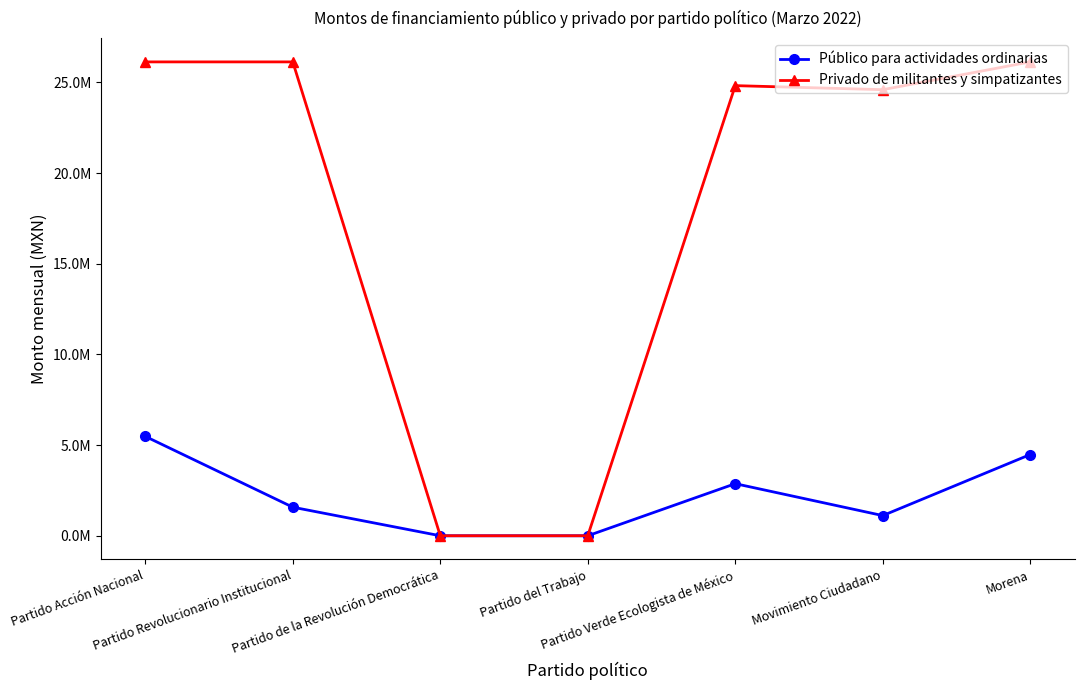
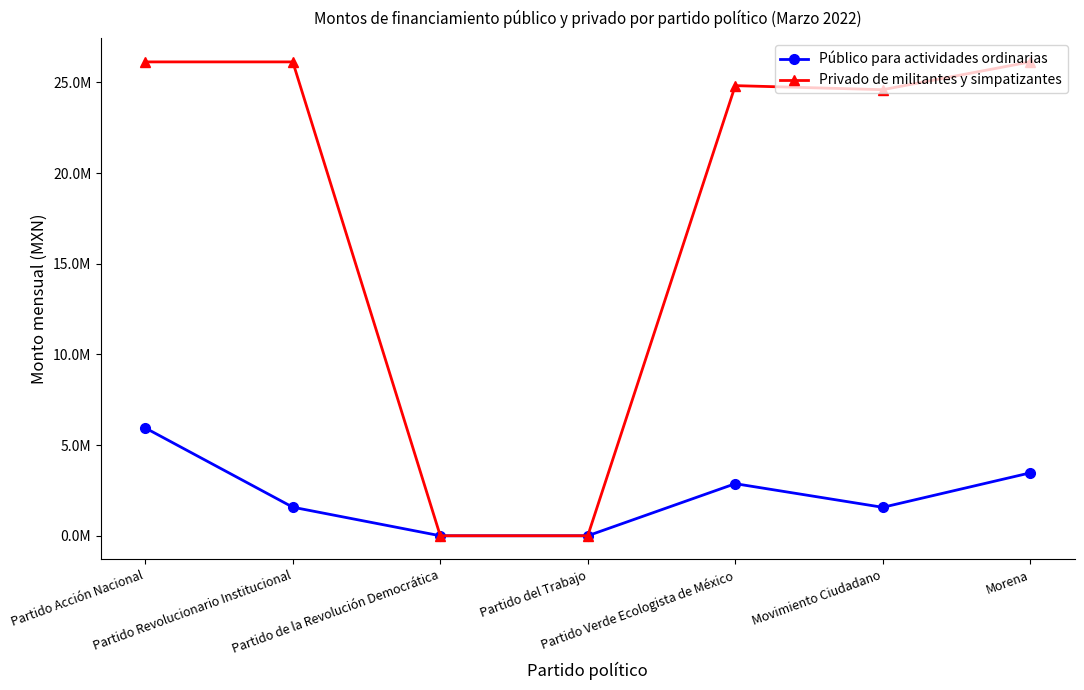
  {
    "Público para actividades ordinarias": {
-     "Partido Acción Nacional": 5500000,
+     "Partido Acción Nacional": 5900000,
      "Partido Revolucionario Institucional": 1600000,
      "Partido Verde Ecologista de México": 2900000,
-     "Movimiento Ciudadano": 1100000,
-     "Morena": 4500000
+     "Movimiento Ciudadano": 1600000,
+     "Morena": 3500000
    },
    "Privado de militantes y simpatizantes": {
      "Partido Acción Nacional": 26100000,
      "Partido Revolucionario Institucional": 26100000,
      "Partido Verde Ecologista de México": 24800000
    }
  }
